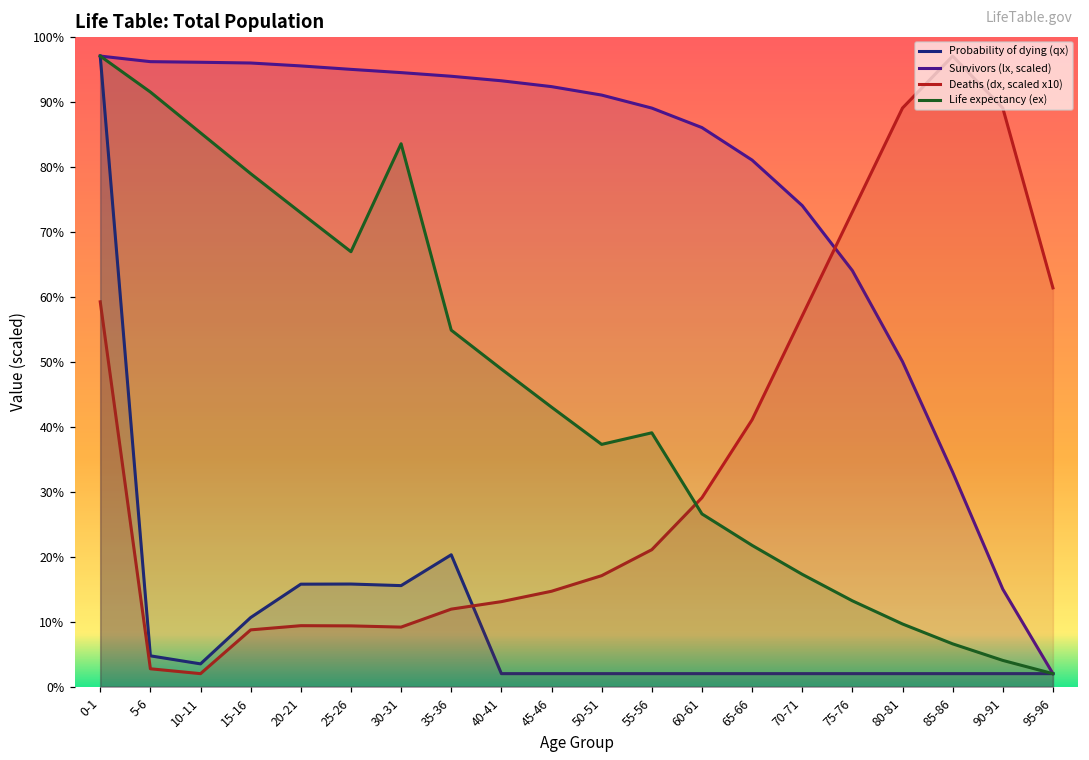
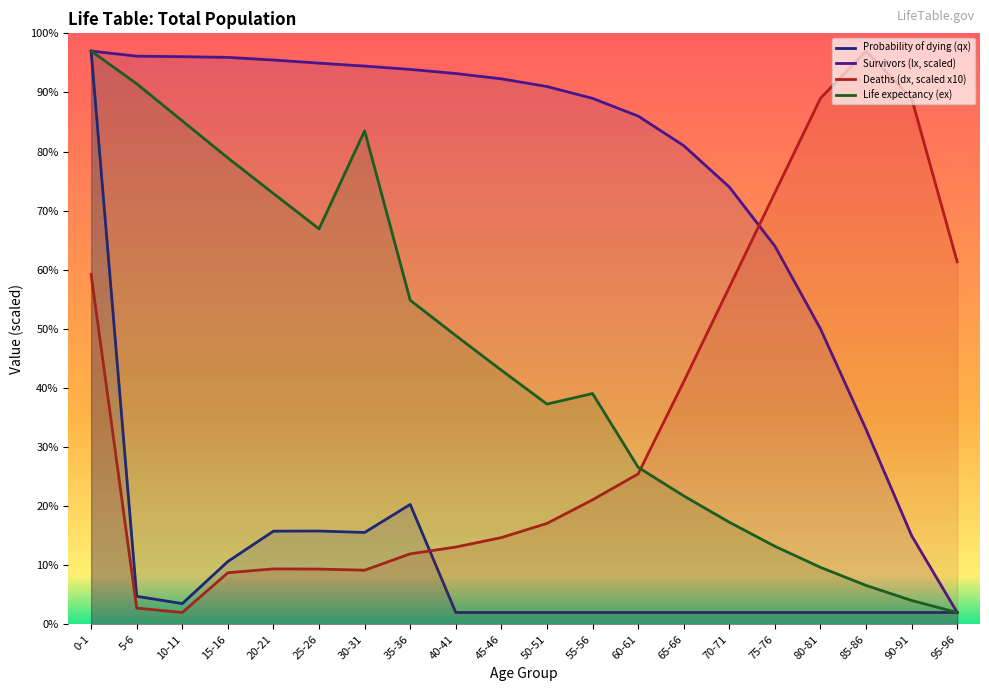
  {
    "Deaths (dx, scaled x10)": {
      "0-1": "59%",
      "5-6": "3%",
      "10-11": "2%",
      "15-16": "9%",
      "20-21": "9%",
      "25-26": "9%",
      "30-31": "9%",
      "35-36": "12%",
      "40-41": "13%",
      "45-46": "15%",
      "50-51": "17%",
      "55-56": "21%",
-     "60-61": "29%",
+     "60-61": "25%",
      "65-66": "41%",
      "70-71": "57%",
      "75-76": "73%",
      "80-81": "89%",
      "95-96": "61%"
    },
    "Life expectancy (ex)": {
      "5-6": "91%",
      "10-11": "85%",
      "15-16": "79%",
      "20-21": "73%",
      "25-26": "67%",
      "30-31": "84%",
      "35-36": "55%",
      "40-41": "49%",
      "45-46": "43%",
      "50-51": "37%",
      "55-56": "39%",
      "60-61": "27%",
      "65-66": "22%",
      "70-71": "17%",
      "75-76": "13%",
      "80-81": "10%",
      "85-86": "7%",
      "90-91": "4%"
    }
  }
